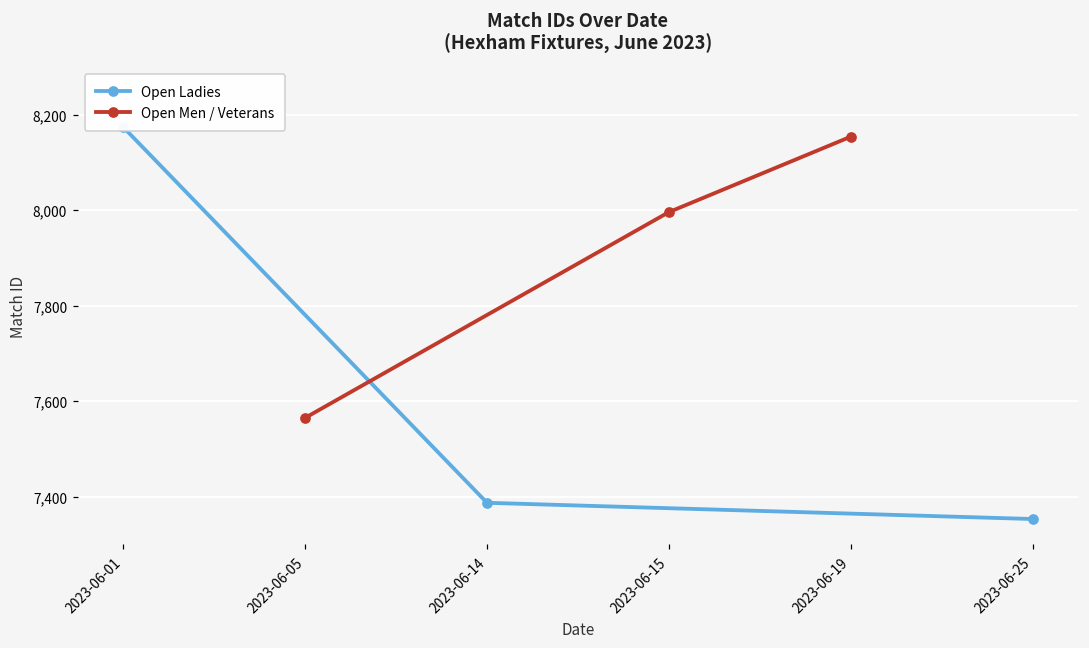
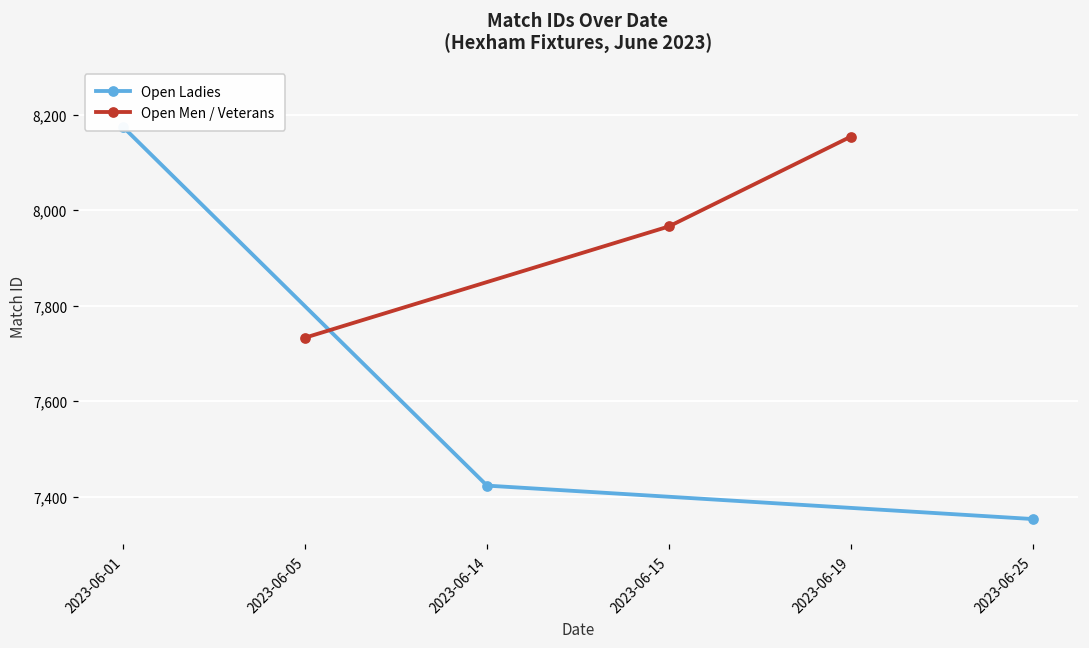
  {
    "Open Ladies": {
-     "2023-06-14": "7,390",
+     "2023-06-14": "7,420",
      "2023-06-25": "7,350"
    },
    "Open Men / Veterans": {
-     "2023-06-05": "7,570",
-     "2023-06-15": "8,000",
+     "2023-06-05": "7,730",
+     "2023-06-15": "7,970",
      "2023-06-19": "8,150"
    }
  }
